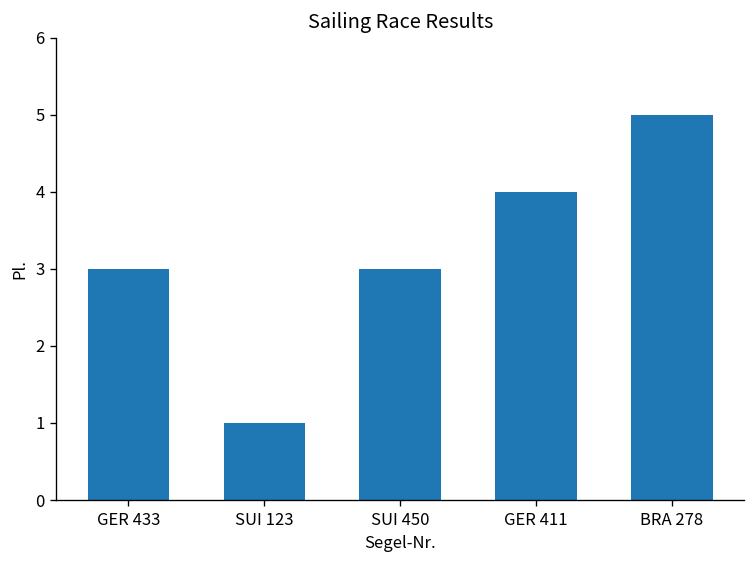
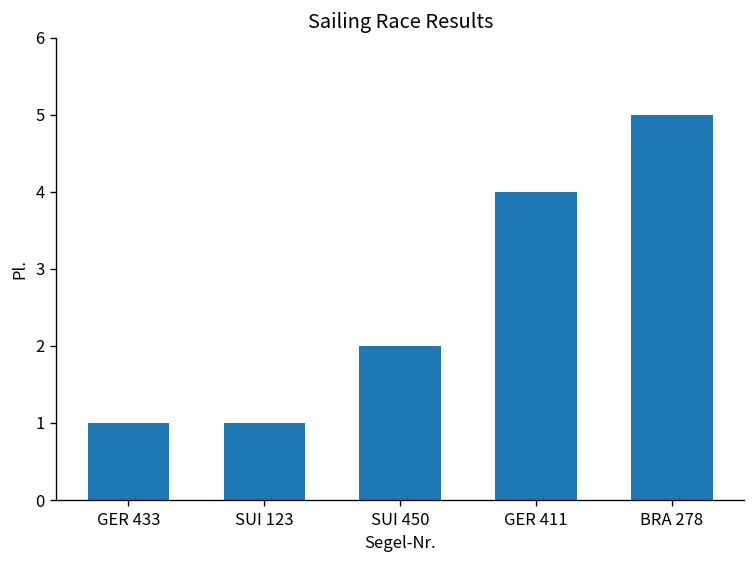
  {
-   "GER 433": 3,
+   "GER 433": 1,
    "SUI 123": 1,
-   "SUI 450": 3,
+   "SUI 450": 2,
    "GER 411": 4,
    "BRA 278": 5
  }
